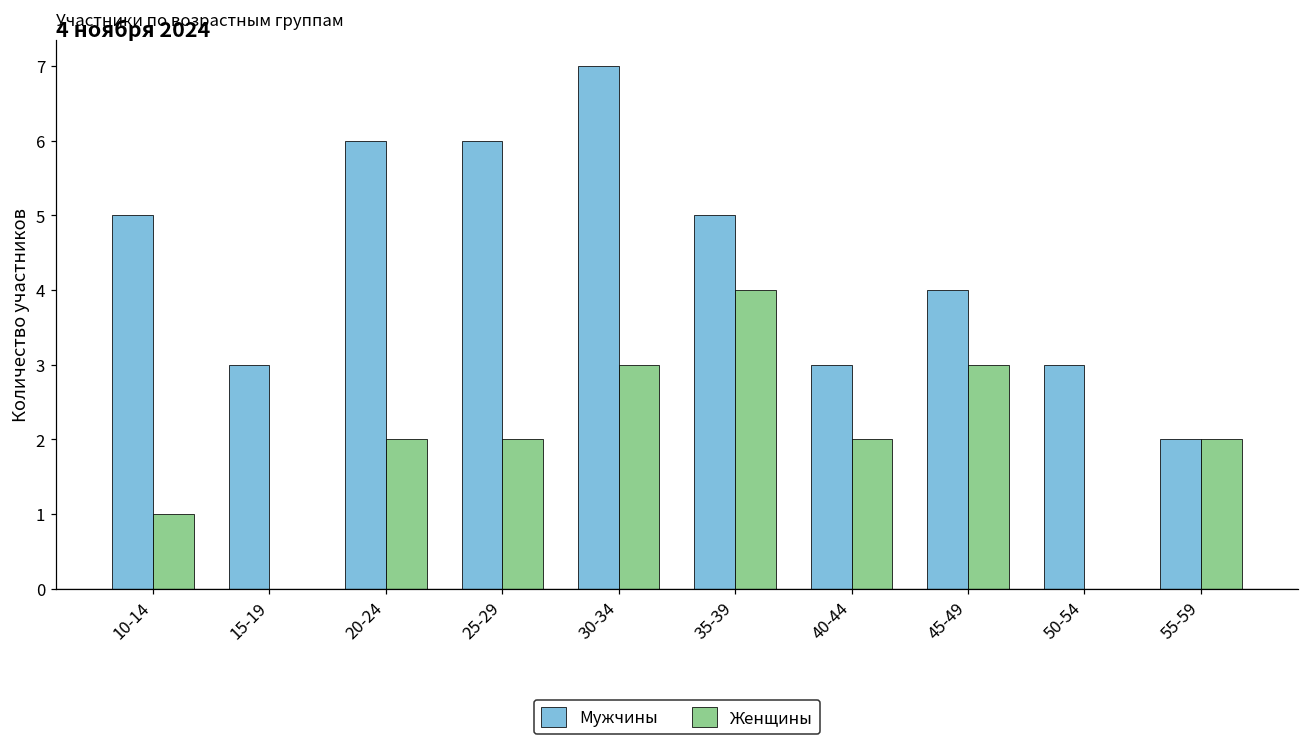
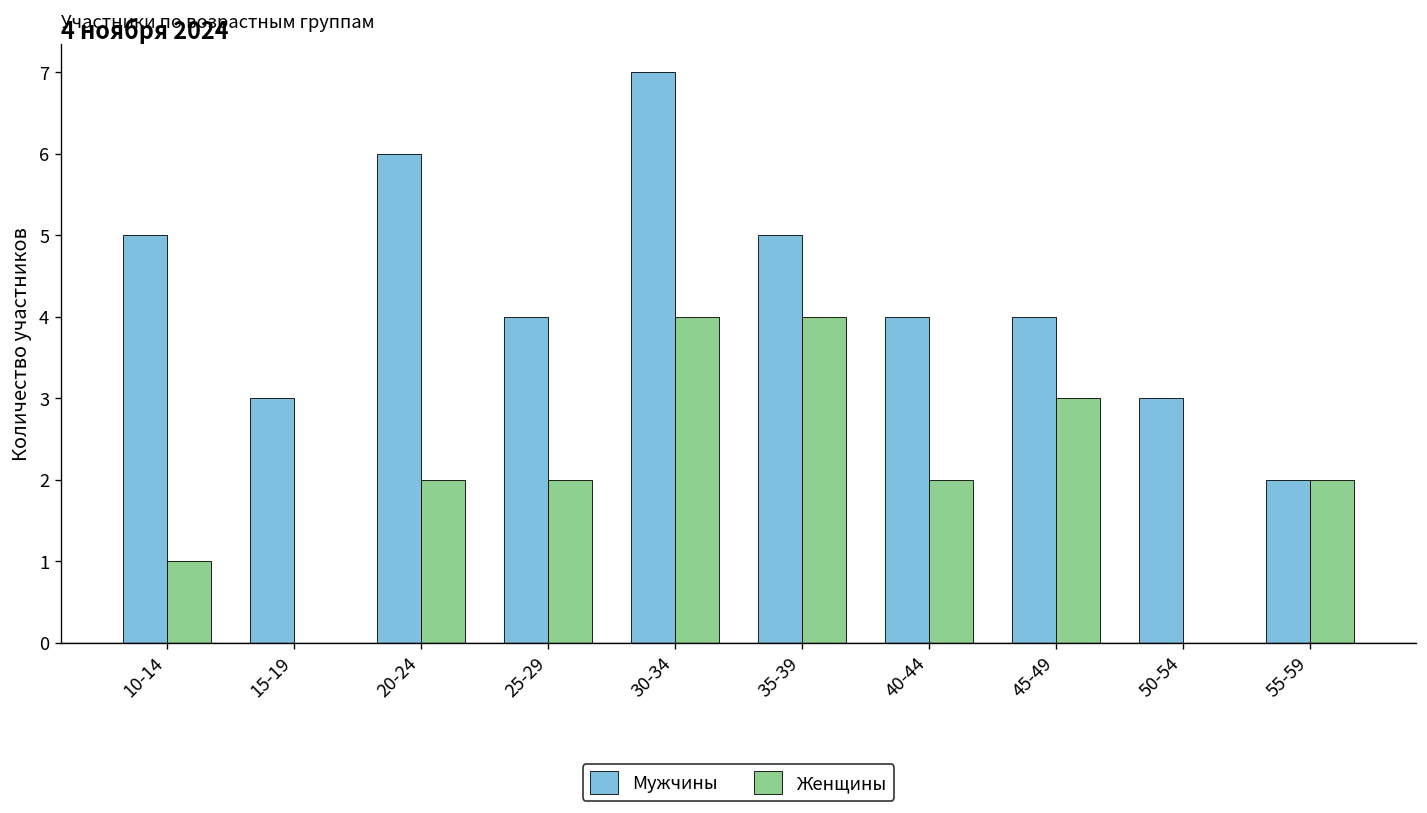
  {
    "Мужчины": {
      "10-14": 5,
      "15-19": 3,
      "20-24": 6,
-     "25-29": 6,
+     "25-29": 4,
      "30-34": 7,
      "35-39": 5,
-     "40-44": 3,
+     "40-44": 4,
      "45-49": 4,
      "50-54": 3,
      "55-59": 2
    },
    "Женщины": {
      "10-14": 1,
      "15-19": 0,
      "20-24": 2,
      "25-29": 2,
-     "30-34": 3,
+     "30-34": 4,
      "35-39": 4,
      "40-44": 2,
      "45-49": 3,
      "50-54": 0,
      "55-59": 2
    }
  }
